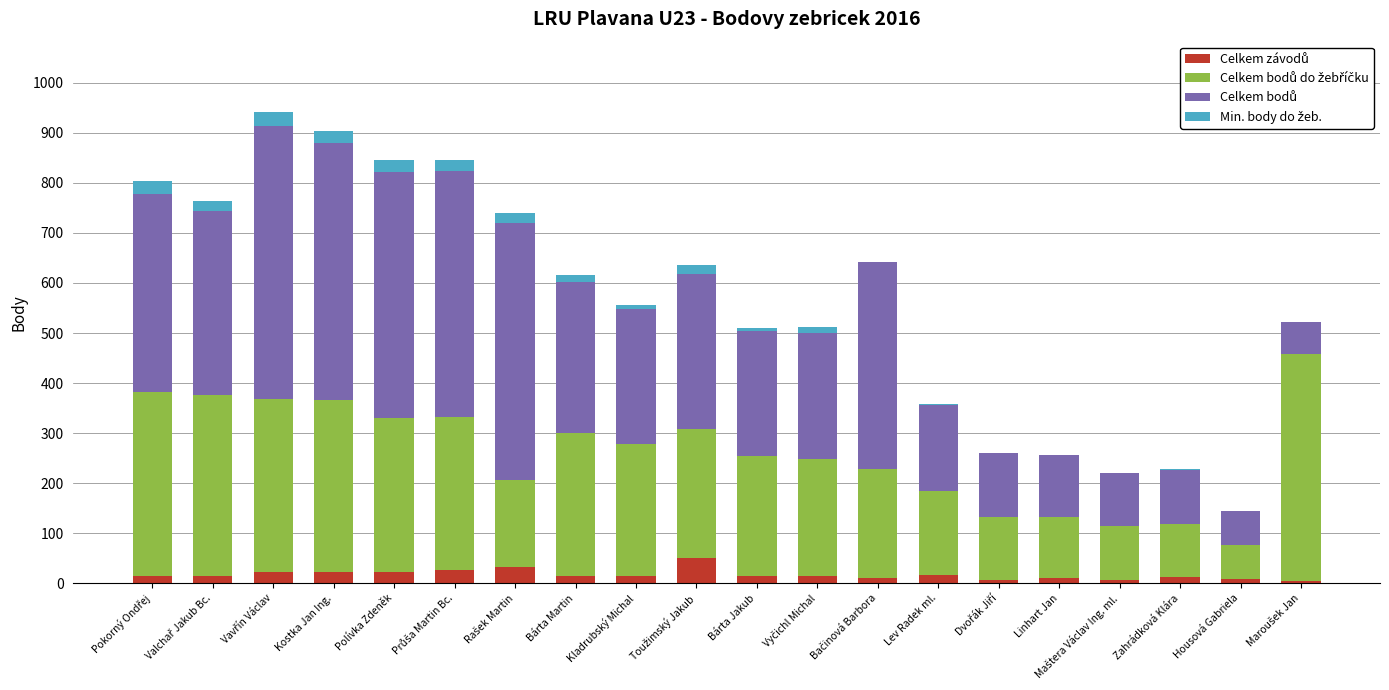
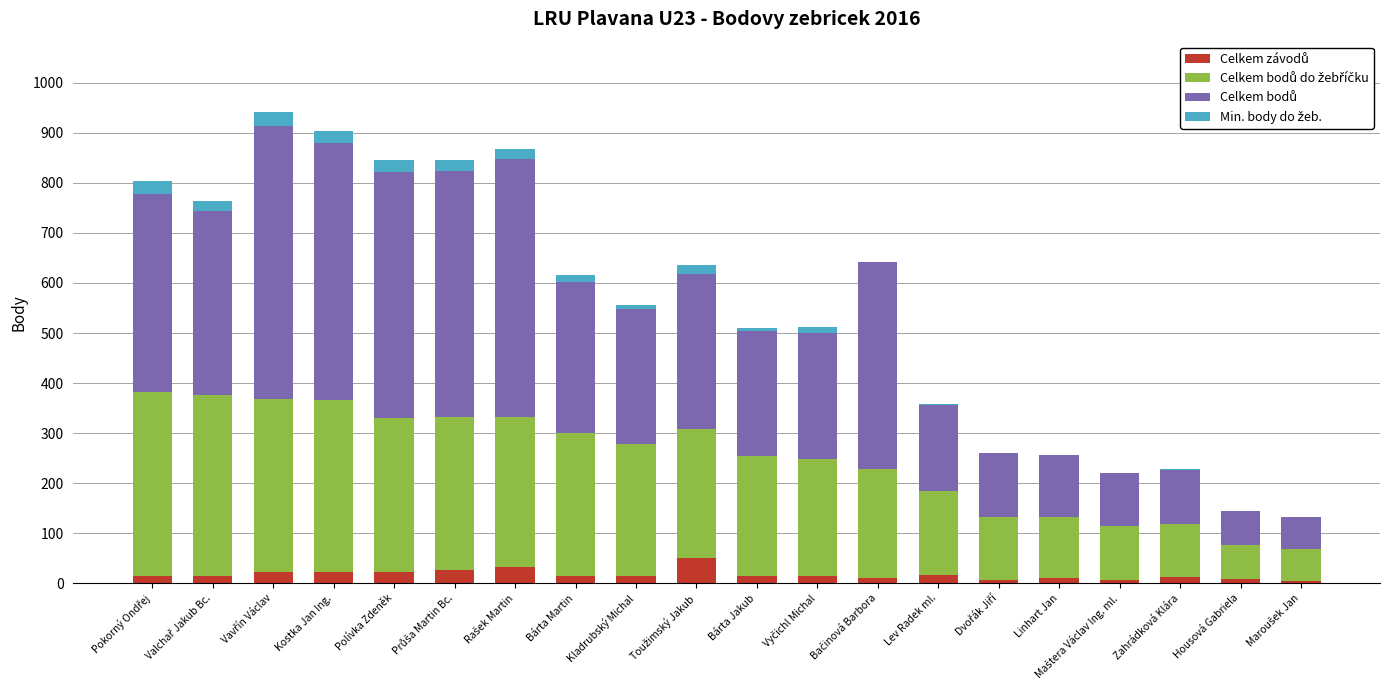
  {
    "Celkem závodů": {
      "Pokorný Ondřej": 10,
      "Valchař Jakub Bc.": 10,
      "Vavřín Václav": 20,
      "Kostka Jan Ing.": 20,
      "Polívka Zdeněk": 20,
      "Průša Martin Bc.": 30,
      "Rašek Martin": 30,
      "Bárta Martin": 10,
      "Kladrubský Michal": 10,
      "Toužimský Jakub": 50,
      "Bárta Jakub": 10,
      "Vyčichl Michal": 20,
      "Bačinová Barbora": 10,
      "Lev Radek ml.": 20,
      "Dvořák Jiří": 10,
      "Linhart Jan": 10,
      "Maštera Václav Ing. ml.": 10,
      "Zahrádková Klára": 10,
      "Housová Gabriela": 10
    },
    "Celkem bodů do žebříčku": {
      "Pokorný Ondřej": 370,
      "Valchař Jakub Bc.": 360,
      "Vavřín Václav": 350,
      "Kostka Jan Ing.": 340,
      "Polívka Zdeněk": 310,
      "Průša Martin Bc.": 310,
-     "Rašek Martin": 170,
+     "Rašek Martin": 300,
      "Bárta Martin": 290,
      "Kladrubský Michal": 260,
      "Toužimský Jakub": 260,
      "Bárta Jakub": 240,
      "Vyčichl Michal": 230,
      "Bačinová Barbora": 220,
      "Lev Radek ml.": 170,
      "Dvořák Jiří": 130,
      "Linhart Jan": 120,
      "Maštera Václav Ing. ml.": 110,
      "Zahrádková Klára": 110,
      "Housová Gabriela": 70,
-     "Maroušek Jan": 450
+     "Maroušek Jan": 60
    },
    "Celkem bodů": {
      "Pokorný Ondřej": 400,
      "Valchař Jakub Bc.": 370,
      "Vavřín Václav": 550,
      "Kostka Jan Ing.": 510,
      "Polívka Zdeněk": 490,
      "Průša Martin Bc.": 490,
      "Rašek Martin": 510,
      "Bárta Martin": 300,
      "Kladrubský Michal": 270,
      "Toužimský Jakub": 310,
      "Bárta Jakub": 250,
      "Vyčichl Michal": 250,
      "Bačinová Barbora": 410,
      "Lev Radek ml.": 170,
      "Dvořák Jiří": 130,
      "Linhart Jan": 120,
      "Maštera Václav Ing. ml.": 110,
      "Zahrádková Klára": 110,
      "Housová Gabriela": 70,
      "Maroušek Jan": 60
    },
    "Min. body do žeb.": {
      "Pokorný Ondřej": 30,
      "Valchař Jakub Bc.": 20,
      "Vavřín Václav": 30,
      "Kostka Jan Ing.": 20,
      "Polívka Zdeněk": 20,
      "Průša Martin Bc.": 20,
      "Rašek Martin": 20,
      "Bárta Martin": 10,
      "Kladrubský Michal": 10,
      "Toužimský Jakub": 20,
      "Bárta Jakub": 10,
      "Vyčichl Michal": 10,
      "Bačinová Barbora": 0,
      "Dvořák Jiří": 0,
      "Linhart Jan": 0,
      "Maštera Václav Ing. ml.": 0,
      "Housová Gabriela": 0,
      "Maroušek Jan": 0
    }
  }
